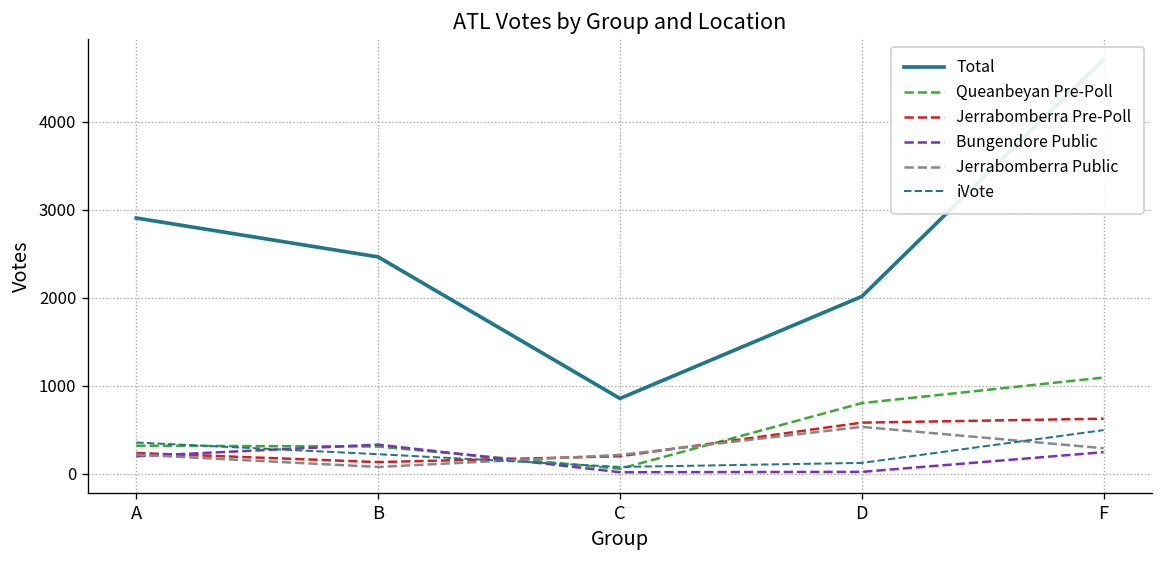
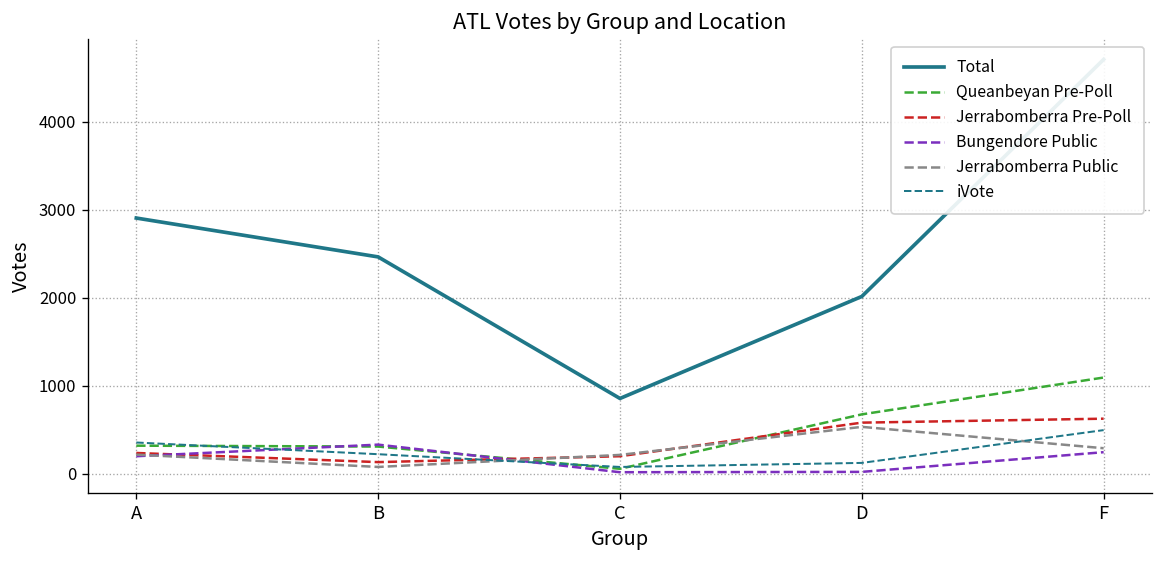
  {
    "Queanbeyan Pre-Poll": {
      "A": 300,
-     "D": 800,
+     "D": 700,
      "F": 1100
    },
    "Jerrabomberra Pre-Poll": {
      "B": 100,
      "D": 600,
      "F": 600
    },
    "Bungendore Public": {
      "C": 0,
      "D": 0,
      "F": 200
    },
    "Jerrabomberra Public": {
      "B": 100,
      "D": 500,
      "F": 300
    }
  }
